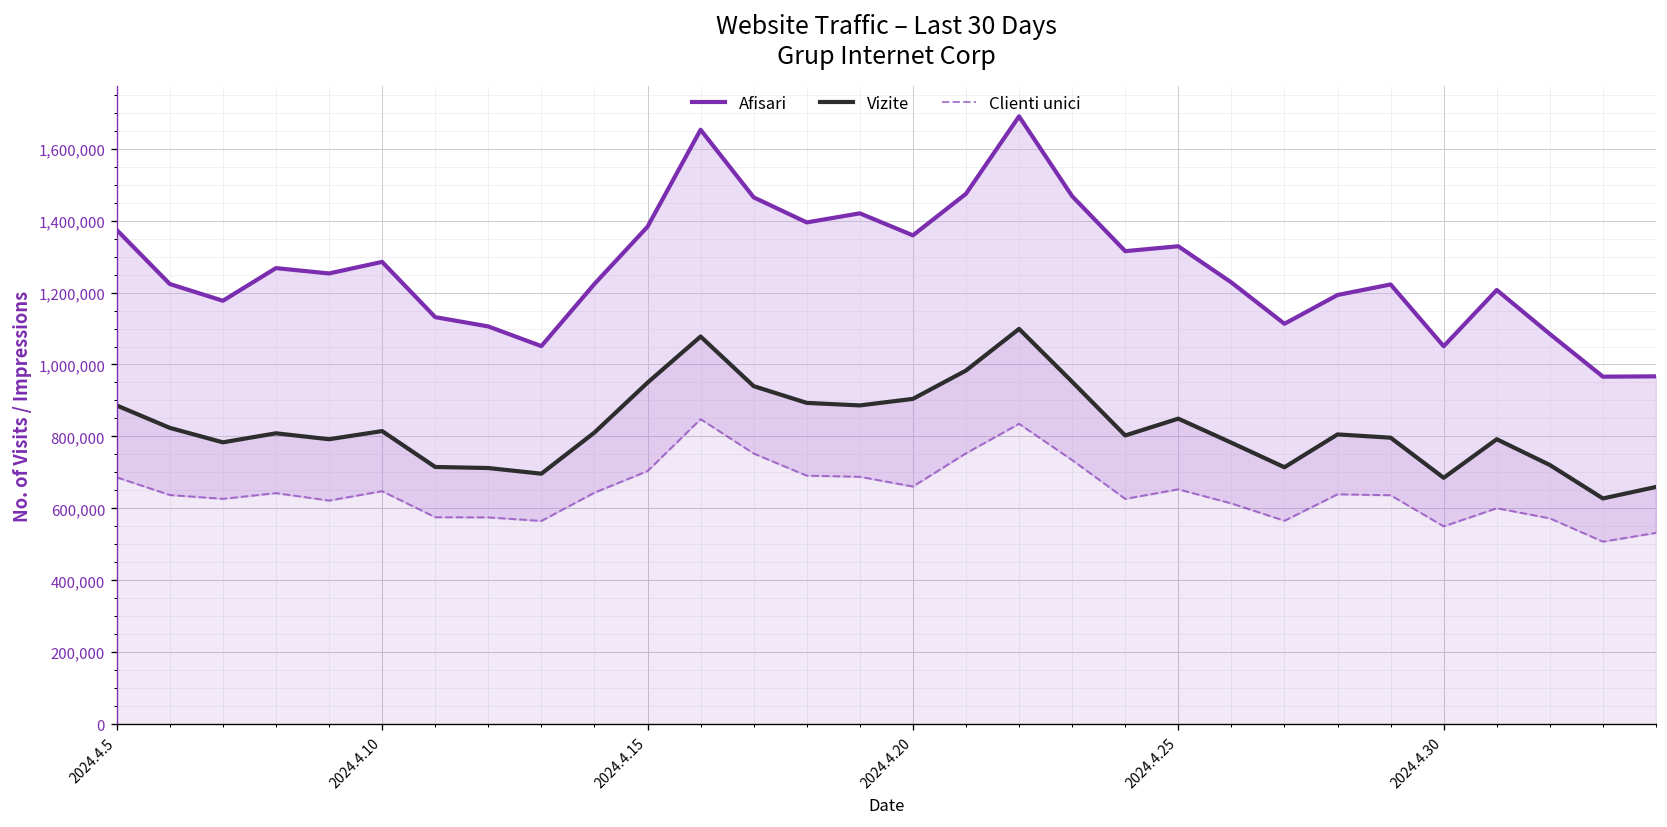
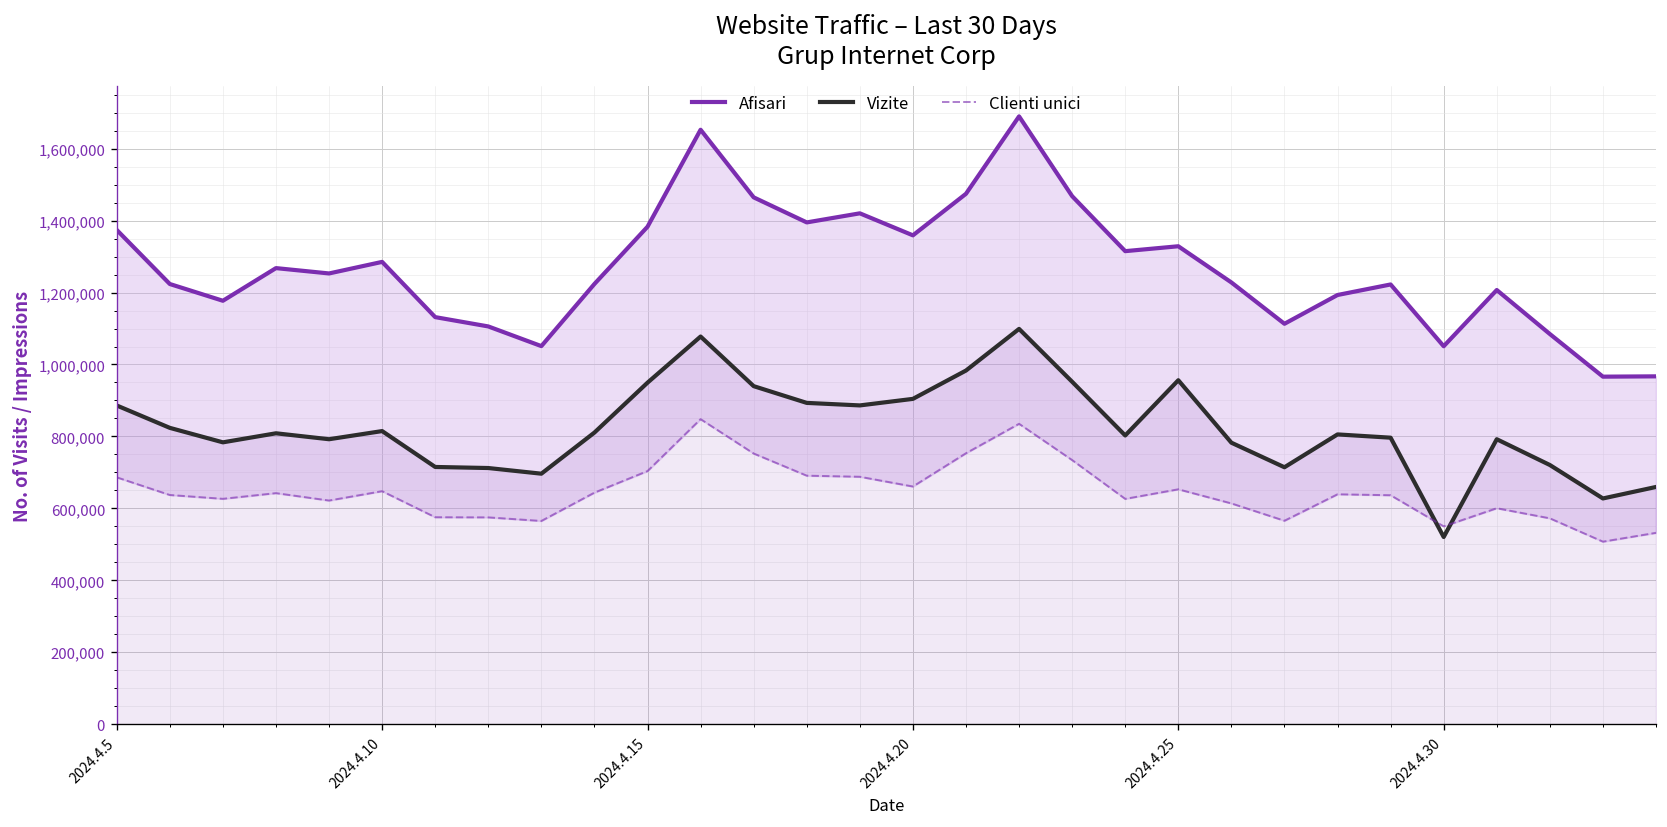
  {
    "Vizite": {
      "2024.4.5": "890,000",
      "2024.4.10": "810,000",
      "2024.4.15": "950,000",
      "2024.4.20": "900,000",
-     "2024.4.25": "850,000",
-     "2024.4.30": "680,000"
+     "2024.4.25": "960,000",
+     "2024.4.30": "520,000"
    }
  }
